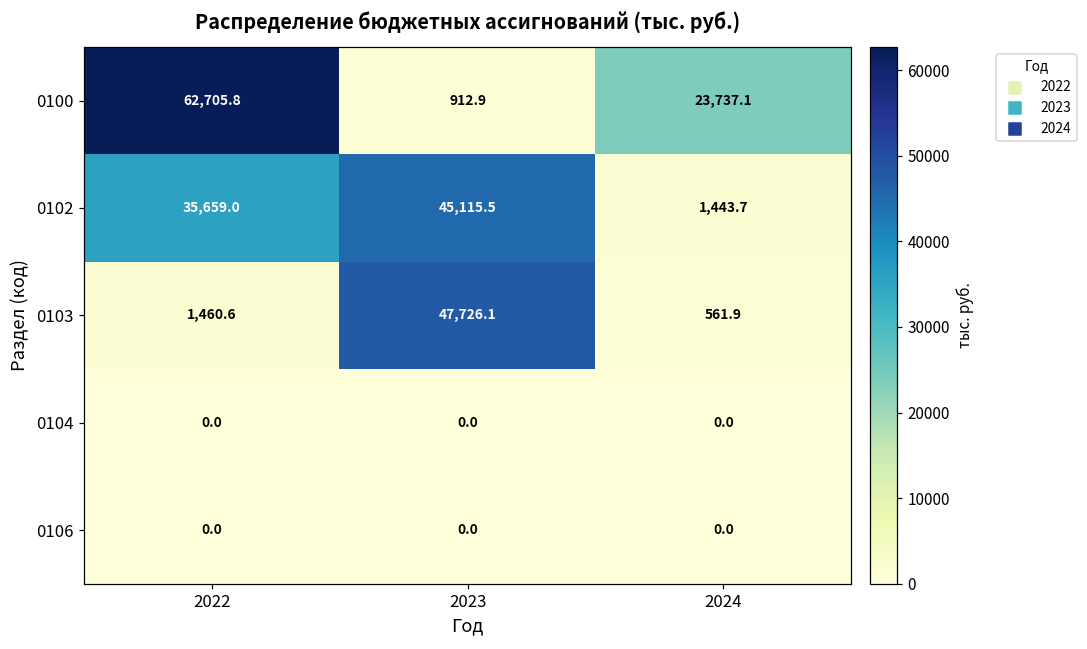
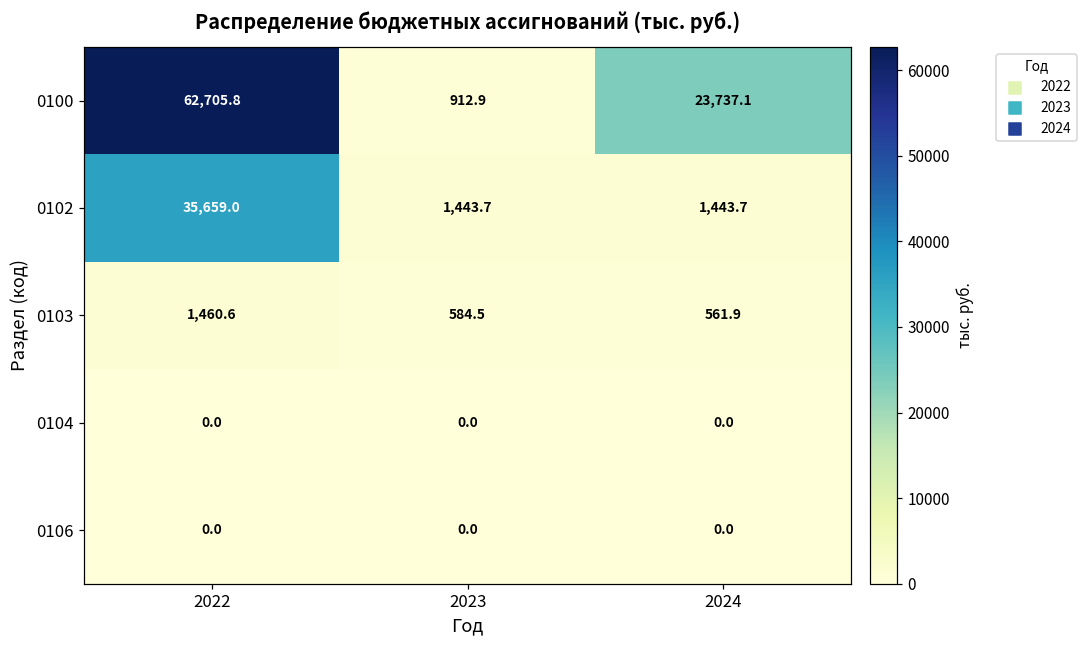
  {
    "0100": {
      "2022": "62,705.8",
      "2023": "912.9",
      "2024": "23,737.1"
    },
    "0102": {
      "2022": "35,659.0",
-     "2023": "45,115.5",
+     "2023": "1,443.7",
      "2024": "1,443.7"
    },
    "0103": {
      "2022": "1,460.6",
-     "2023": "47,726.1",
+     "2023": "584.5",
      "2024": "561.9"
    },
    "0104": {
      "2022": "0.0",
      "2023": "0.0",
      "2024": "0.0"
    },
    "0106": {
      "2022": "0.0",
      "2023": "0.0",
      "2024": "0.0"
    }
  }
